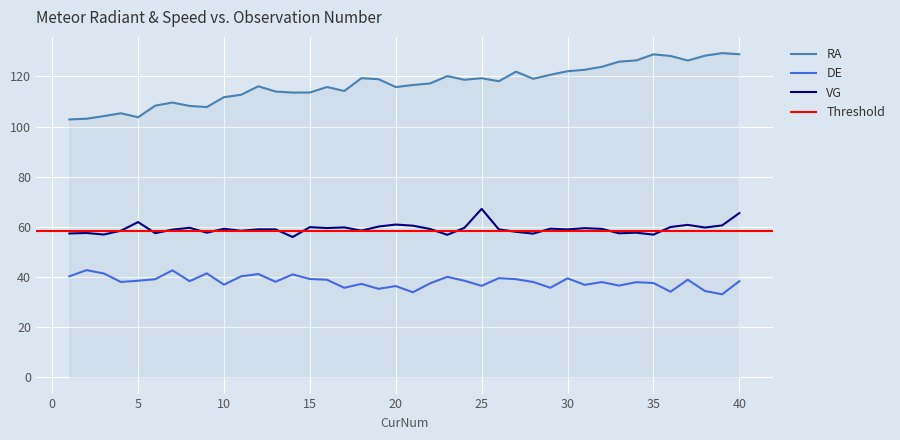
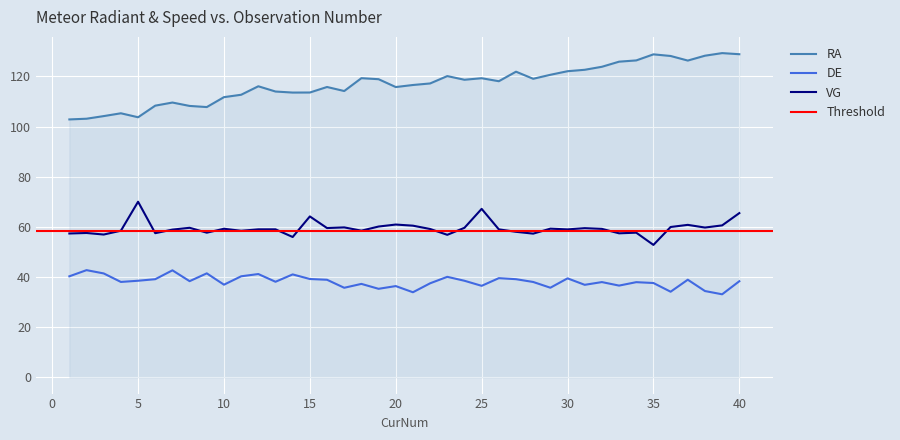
  {
    "VG": {
-     "5": 62,
+     "5": 70,
      "10": 59,
-     "15": 60,
+     "15": 64,
      "20": 61,
      "25": 67,
      "30": 59,
-     "35": 57,
+     "35": 53,
      "40": 66
    }
  }
